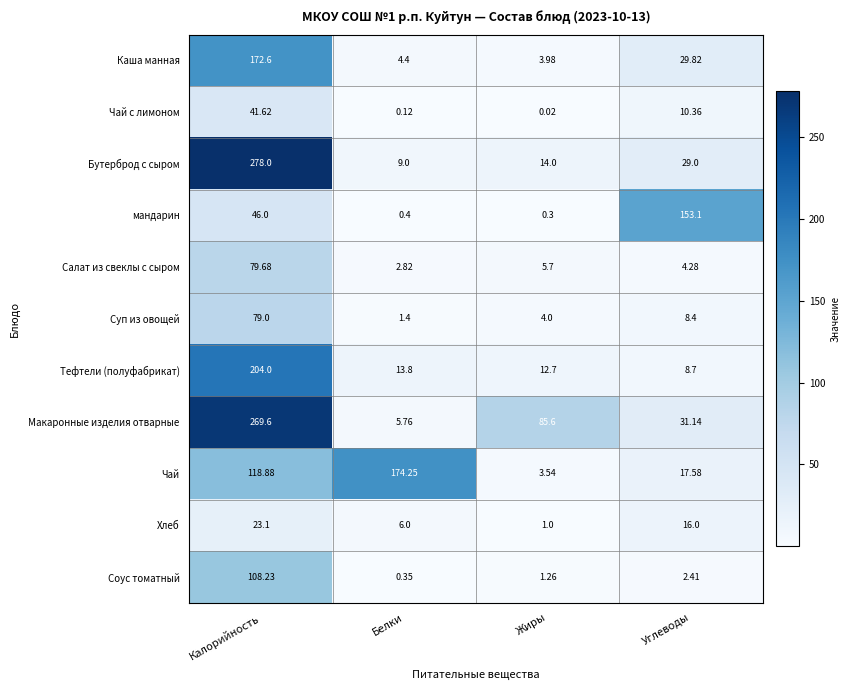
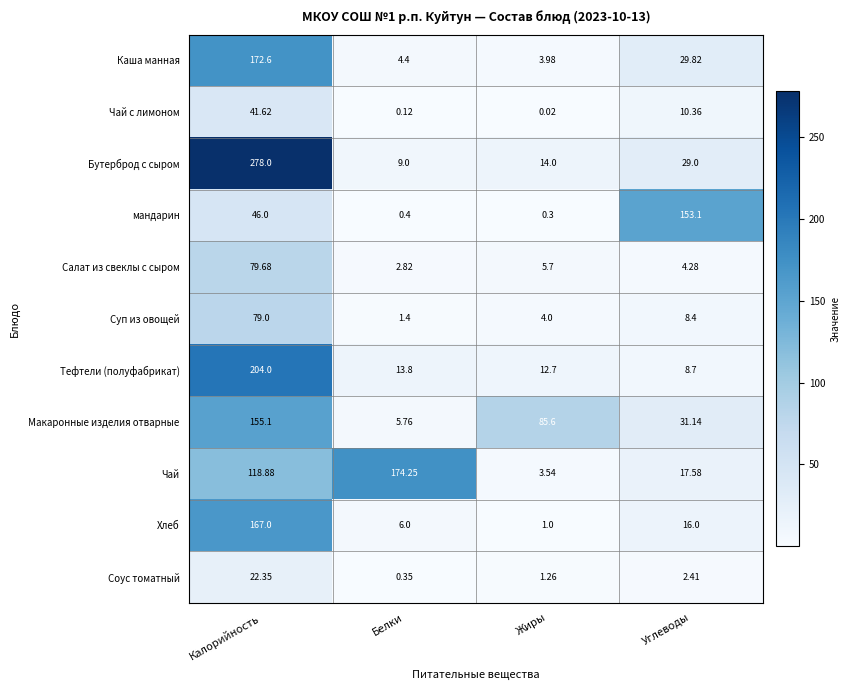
  {
    "Каша манная": {
      "Калорийность": 172.6,
      "Белки": 4.4,
      "Жиры": 3.98,
      "Углеводы": 29.82
    },
    "Чай с лимоном": {
      "Калорийность": 41.62,
      "Белки": 0.12,
      "Жиры": 0.02,
      "Углеводы": 10.36
    },
    "Бутерброд с сыром": {
      "Калорийность": 278.0,
      "Белки": 9.0,
      "Жиры": 14.0,
      "Углеводы": 29.0
    },
    "мандарин": {
      "Калорийность": 46.0,
      "Белки": 0.4,
      "Жиры": 0.3,
      "Углеводы": 153.1
    },
    "Салат из свеклы с сыром": {
      "Калорийность": 79.68,
      "Белки": 2.82,
      "Жиры": 5.7,
      "Углеводы": 4.28
    },
    "Суп из овощей": {
      "Калорийность": 79.0,
      "Белки": 1.4,
      "Жиры": 4.0,
      "Углеводы": 8.4
    },
    "Тефтели (полуфабрикат)": {
      "Калорийность": 204.0,
      "Белки": 13.8,
      "Жиры": 12.7,
      "Углеводы": 8.7
    },
    "Макаронные изделия отварные": {
-     "Калорийность": 269.6,
+     "Калорийность": 155.1,
      "Белки": 5.76,
      "Жиры": 85.6,
      "Углеводы": 31.14
    },
    "Чай": {
      "Калорийность": 118.88,
      "Белки": 174.25,
      "Жиры": 3.54,
      "Углеводы": 17.58
    },
    "Хлеб": {
-     "Калорийность": 23.1,
+     "Калорийность": 167.0,
      "Белки": 6.0,
      "Жиры": 1.0,
      "Углеводы": 16.0
    },
    "Соус томатный": {
-     "Калорийность": 108.23,
+     "Калорийность": 22.35,
      "Белки": 0.35,
      "Жиры": 1.26,
      "Углеводы": 2.41
    }
  }
